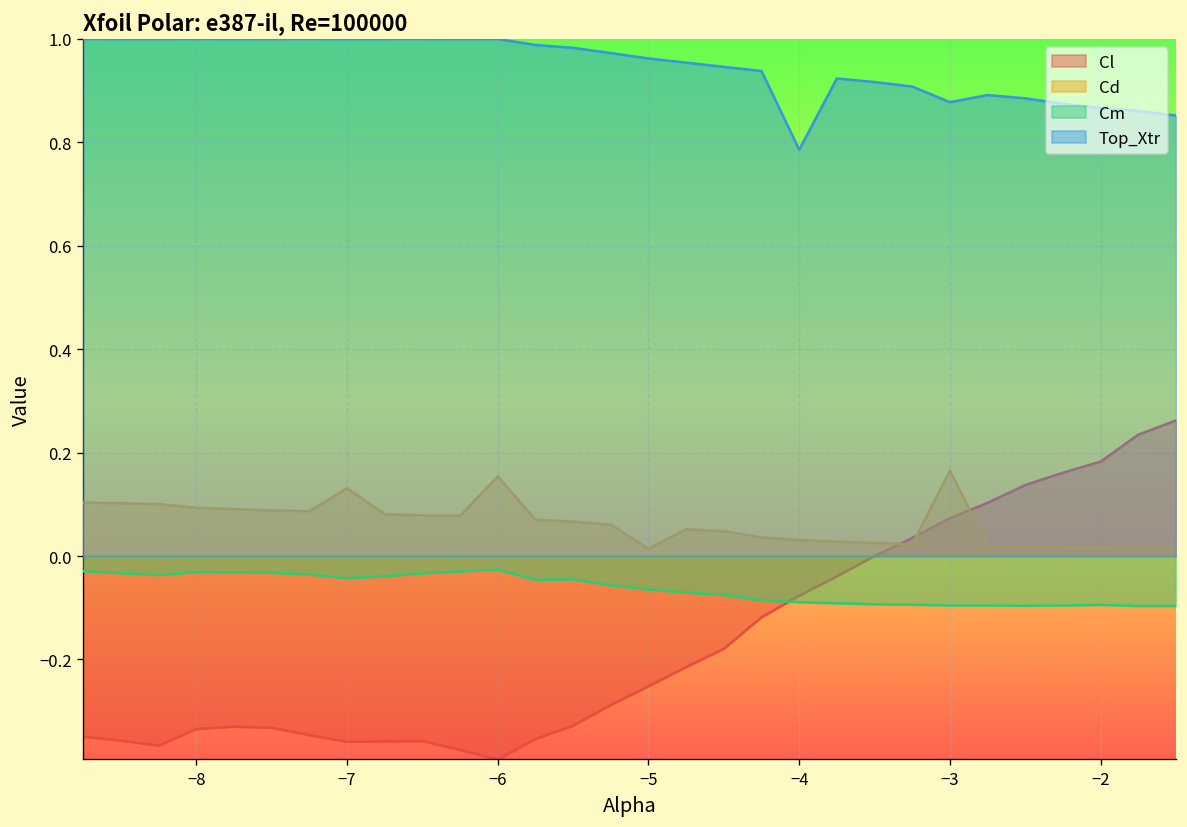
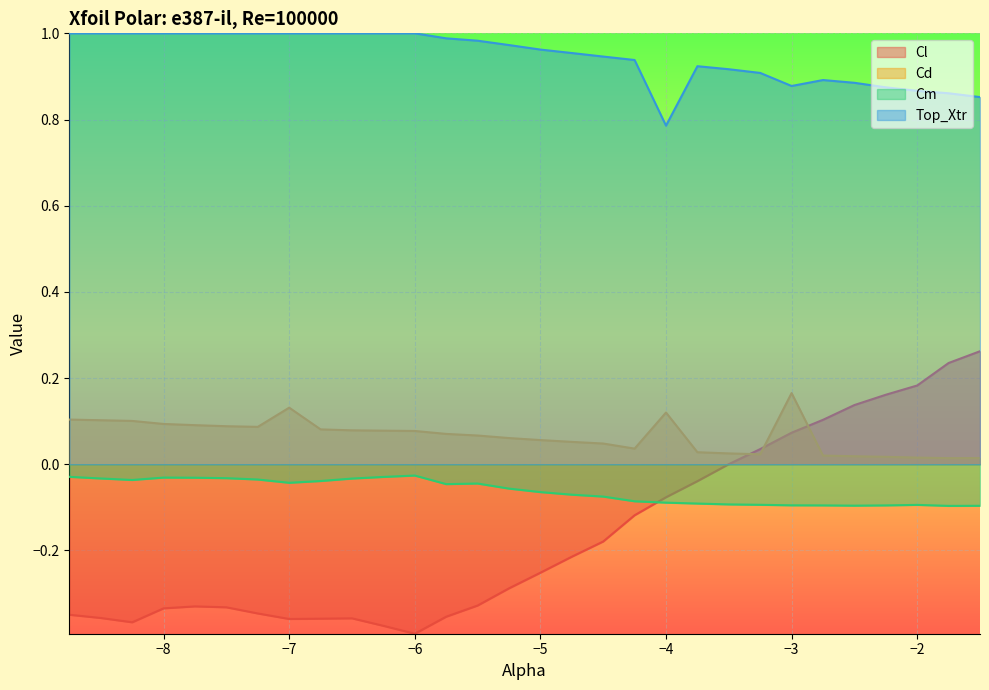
  {
    "Cd": {
      "−8": 0.09,
      "−7": 0.13,
-     "−6": 0.15,
-     "−5": 0.01,
-     "−4": 0.03,
+     "−6": 0.08,
+     "−5": 0.06,
+     "−4": 0.12,
      "−3": 0.17,
      "−2": 0.02
    },
    "Top_Xtr": {
      "−8": 1.00,
      "−7": 1.00,
      "−6": 1.00,
      "−5": 0.96,
      "−4": 0.79,
      "−3": 0.88
    }
  }
